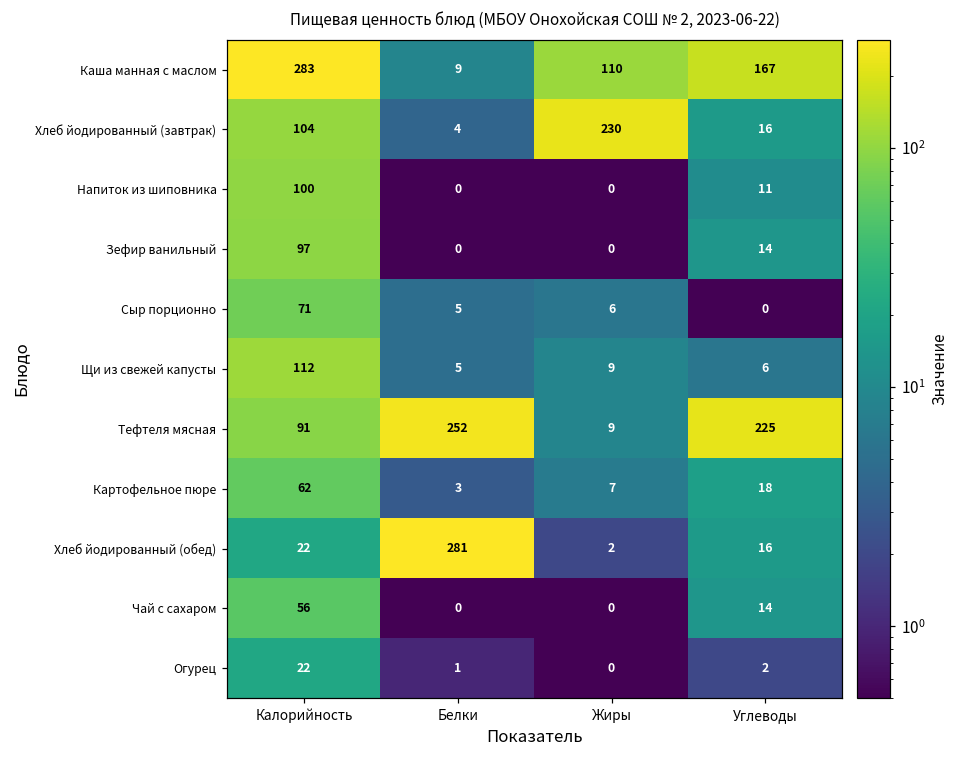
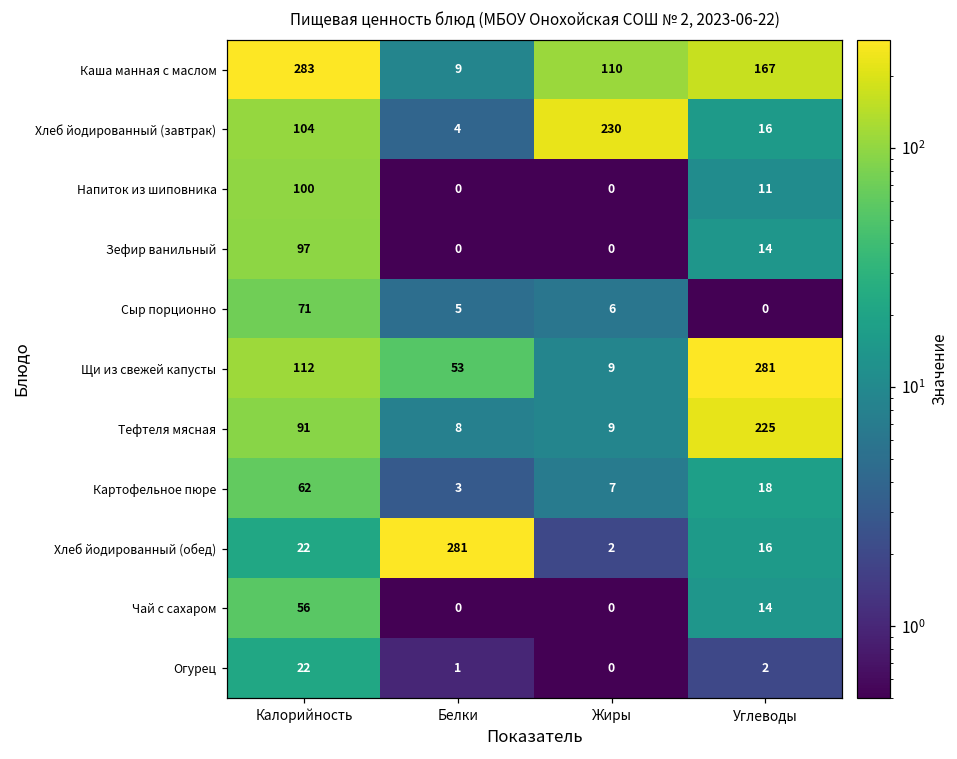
  {
    "Каша манная с маслом": {
      "Калорийность": 283,
      "Белки": 9,
      "Жиры": 110,
      "Углеводы": 167
    },
    "Хлеб йодированный (завтрак)": {
      "Калорийность": 104,
      "Белки": 4,
      "Жиры": 230,
      "Углеводы": 16
    },
    "Напиток из шиповника": {
      "Калорийность": 100,
      "Белки": 0,
      "Жиры": 0,
      "Углеводы": 11
    },
    "Зефир ванильный": {
      "Калорийность": 97,
      "Белки": 0,
      "Жиры": 0,
      "Углеводы": 14
    },
    "Сыр порционно": {
      "Калорийность": 71,
      "Белки": 5,
      "Жиры": 6,
      "Углеводы": 0
    },
    "Щи из свежей капусты": {
      "Калорийность": 112,
-     "Белки": 5,
+     "Белки": 53,
      "Жиры": 9,
-     "Углеводы": 6
+     "Углеводы": 281
    },
    "Тефтеля мясная": {
      "Калорийность": 91,
-     "Белки": 252,
+     "Белки": 8,
      "Жиры": 9,
      "Углеводы": 225
    },
    "Картофельное пюре": {
      "Калорийность": 62,
      "Белки": 3,
      "Жиры": 7,
      "Углеводы": 18
    },
    "Хлеб йодированный (обед)": {
      "Калорийность": 22,
      "Белки": 281,
      "Жиры": 2,
      "Углеводы": 16
    },
    "Чай с сахаром": {
      "Калорийность": 56,
      "Белки": 0,
      "Жиры": 0,
      "Углеводы": 14
    },
    "Огурец": {
      "Калорийность": 22,
      "Белки": 1,
      "Жиры": 0,
      "Углеводы": 2
    }
  }
